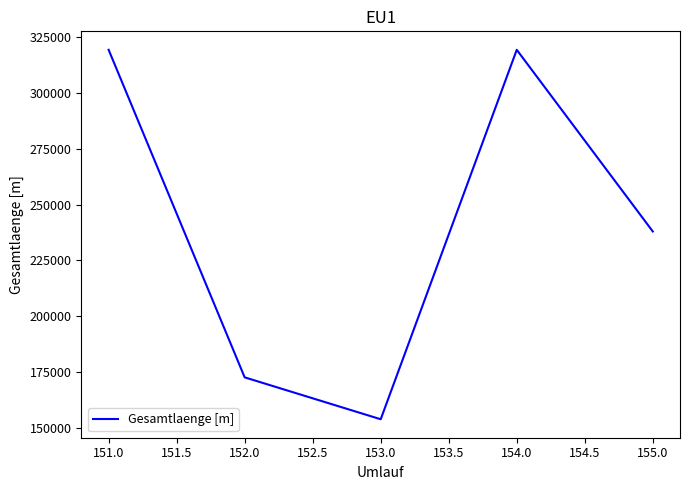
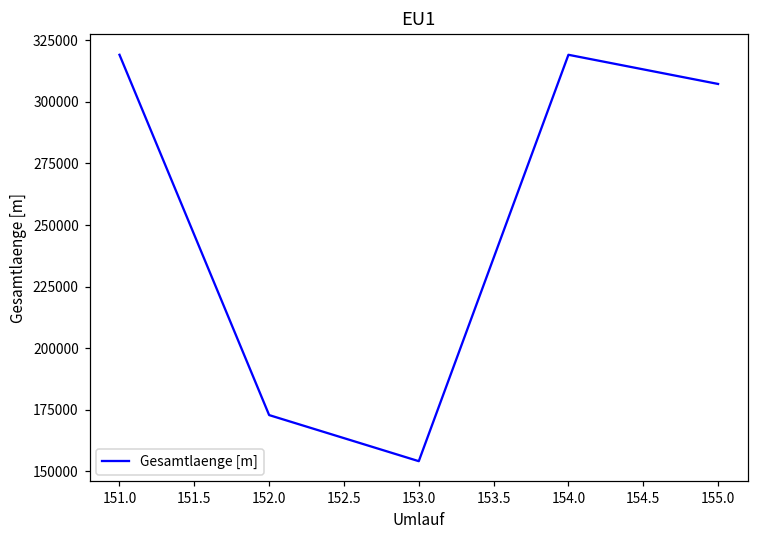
  {
    "151.0": 319000,
    "152.0": 173000,
    "153.0": 154000,
    "154.0": 319000,
-   "155.0": 238000
+   "155.0": 307000
  }
